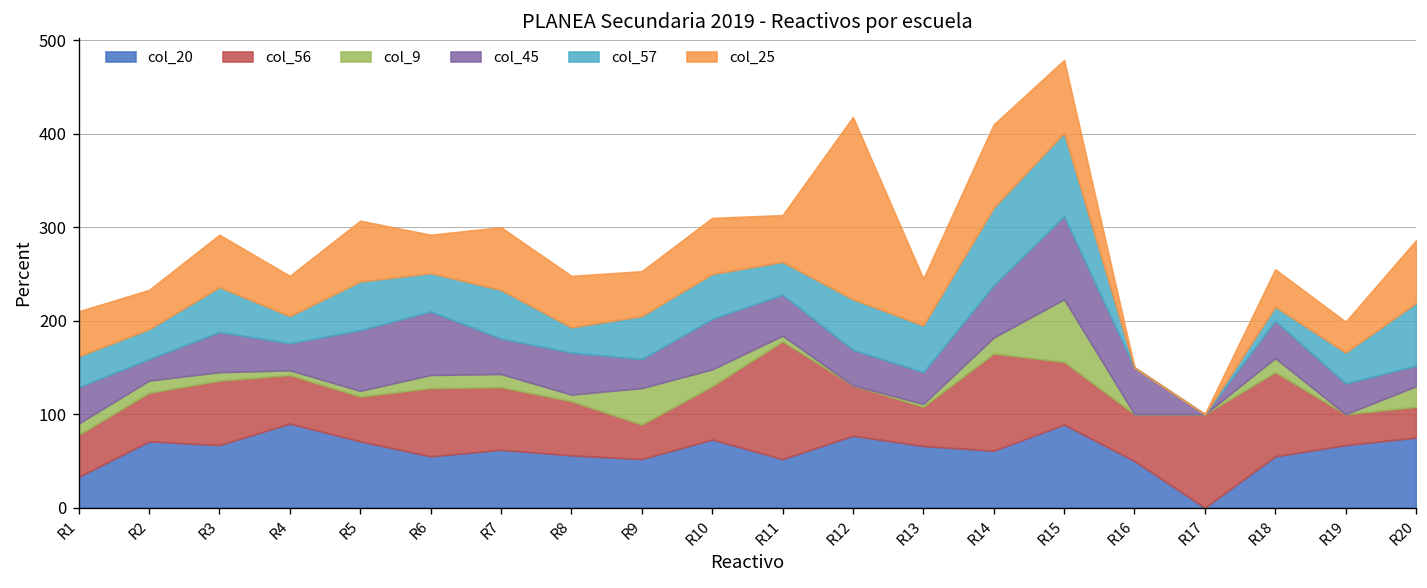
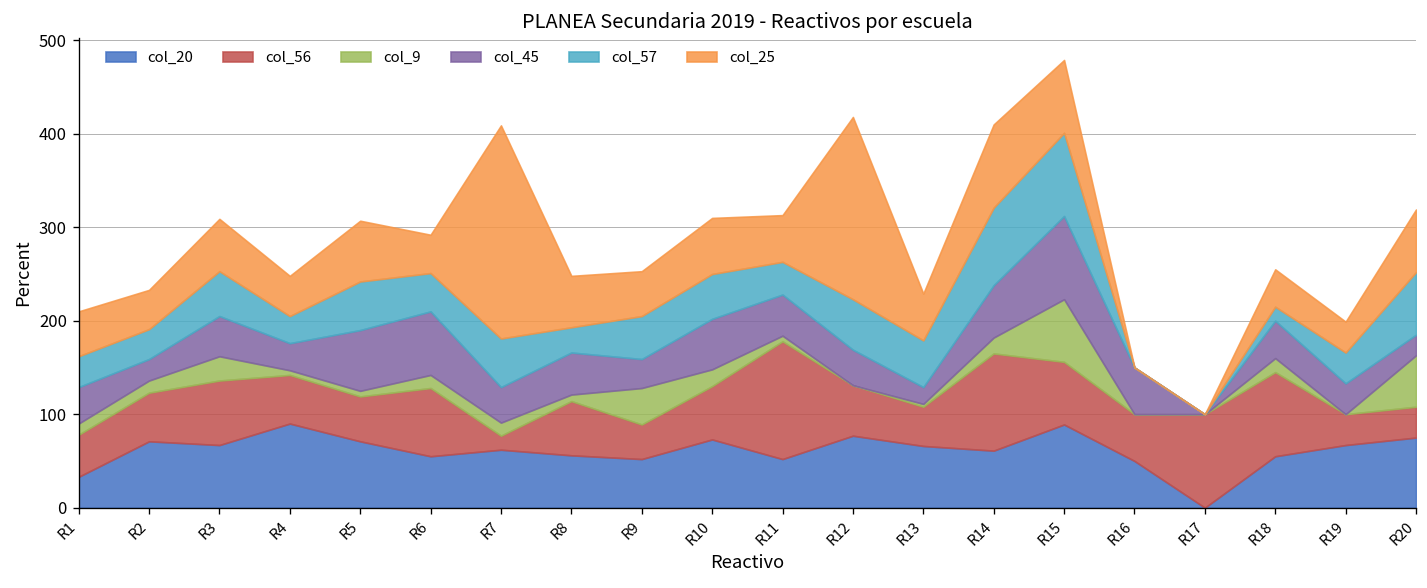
  {
    "col_56": {
      "R1": 50,
      "R2": 50,
      "R3": 70,
      "R4": 50,
      "R5": 50,
      "R6": 70,
-     "R7": 70,
+     "R7": 20,
      "R8": 60,
      "R9": 40,
      "R10": 60,
      "R11": 130,
      "R14": 100,
      "R15": 70,
      "R18": 90,
      "R20": 30
    },
    "col_9": {
      "R1": 10,
      "R2": 10,
-     "R3": 10,
+     "R3": 30,
      "R4": 10,
      "R5": 10,
      "R6": 10,
      "R7": 10,
      "R8": 10,
      "R9": 40,
      "R10": 20,
      "R11": 10,
      "R14": 20,
      "R15": 70,
      "R18": 20,
-     "R20": 20
+     "R20": 60
    },
    "col_45": {
      "R1": 40,
      "R2": 20,
      "R3": 40,
      "R4": 30,
      "R5": 70,
      "R6": 70,
      "R7": 40,
      "R8": 50,
      "R9": 30,
      "R10": 50,
      "R11": 40,
      "R12": 40,
-     "R13": 30,
+     "R13": 20,
      "R14": 60,
      "R15": 90,
      "R18": 40,
      "R19": 30,
      "R20": 20
    },
    "col_25": {
      "R1": 50,
      "R2": 40,
      "R3": 60,
      "R4": 40,
      "R5": 70,
      "R6": 40,
-     "R7": 70,
+     "R7": 230,
      "R8": 60,
      "R9": 50,
      "R10": 60,
      "R11": 50,
      "R12": 200,
      "R13": 50,
      "R14": 90,
      "R15": 80,
      "R18": 40,
      "R19": 30,
      "R20": 70
    }
  }
